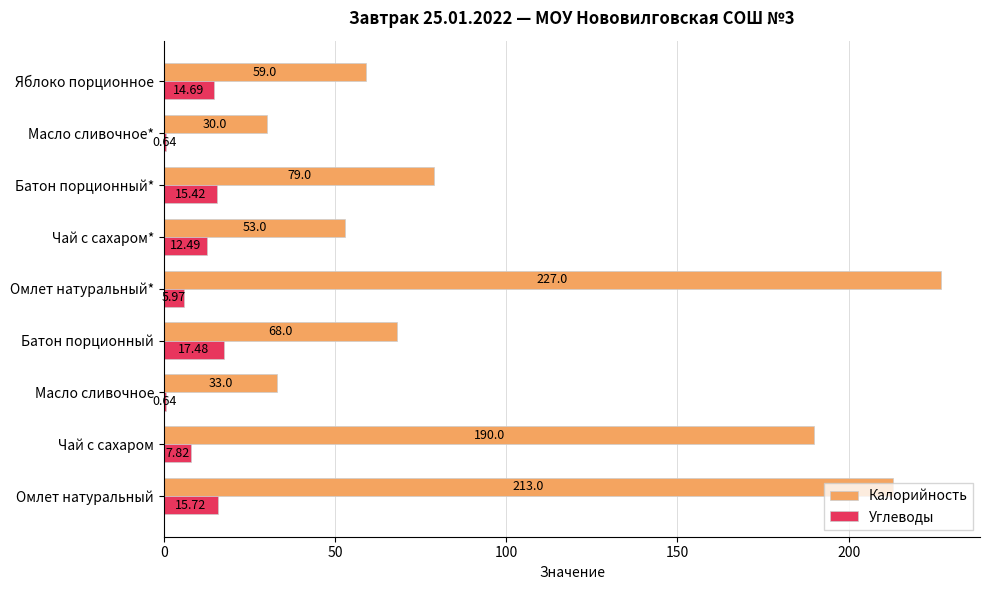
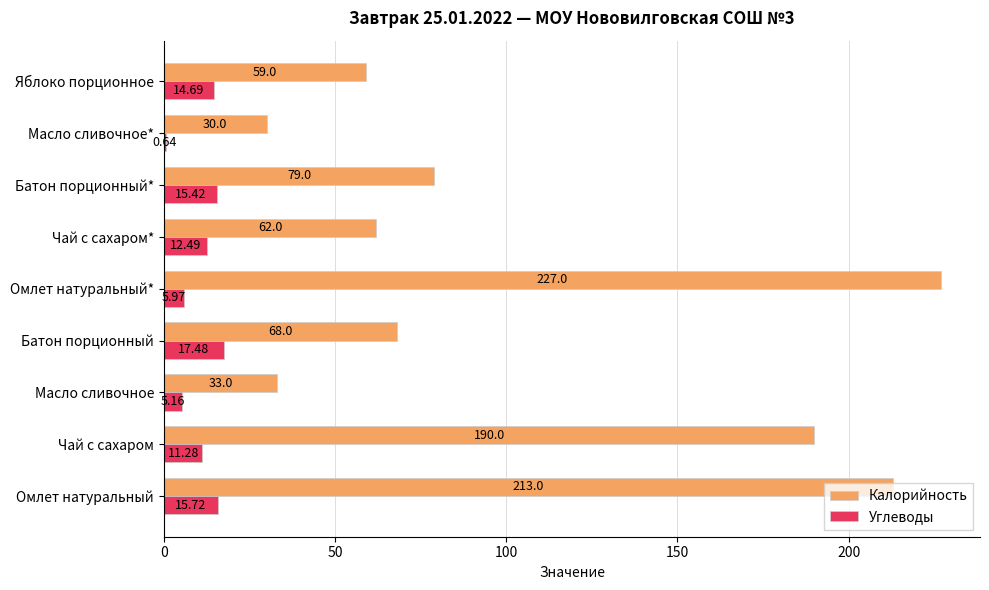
  {
    "Калорийность": {
      "Яблоко порционное": 59.0,
      "Масло сливочное*": 30.0,
      "Батон порционный*": 79.0,
-     "Чай с сахаром*": 53.0,
+     "Чай с сахаром*": 62.0,
      "Омлет натуральный*": 227.0,
      "Батон порционный": 68.0,
      "Масло сливочное": 33.0,
      "Чай с сахаром": 190.0
    },
    "Углеводы": {
      "Яблоко порционное": 14.69,
      "Масло сливочное*": 0.64,
      "Батон порционный*": 15.42,
      "Чай с сахаром*": 12.49,
      "Омлет натуральный*": 5.97,
      "Батон порционный": 17.48,
-     "Масло сливочное": 0.64,
-     "Чай с сахаром": 7.82,
+     "Масло сливочное": 5.16,
+     "Чай с сахаром": 11.28,
      "Омлет натуральный": 15.72
    }
  }
